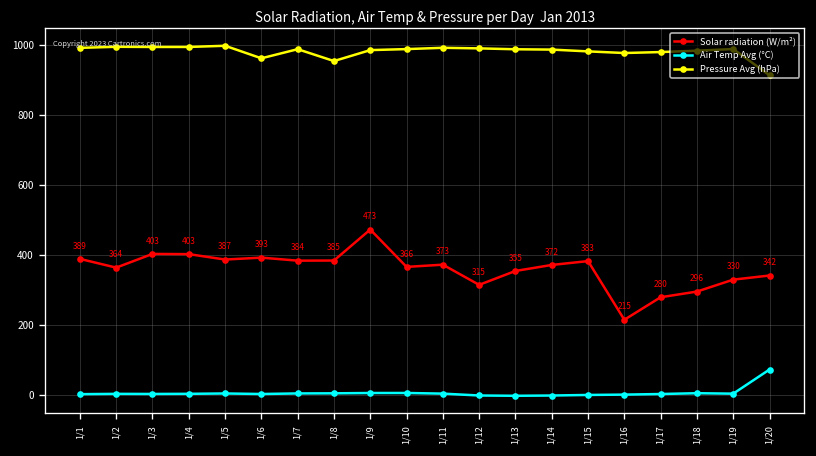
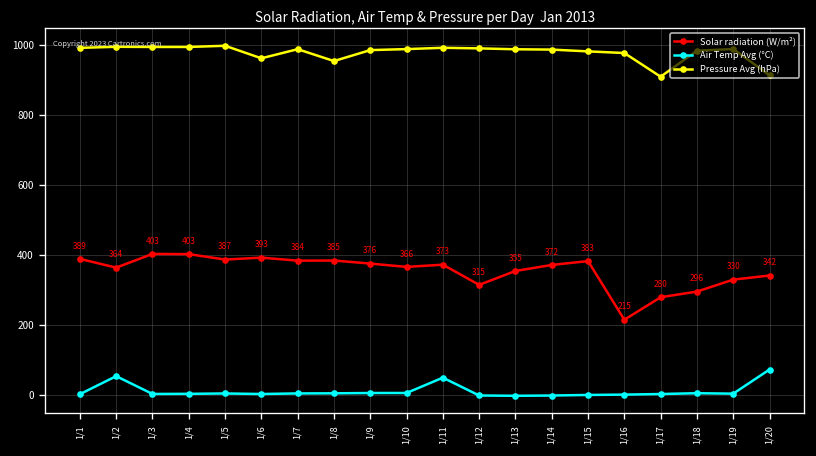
  {
    "Solar radiation (W/m²)": {
      "1/1": 389,
      "1/2": 364,
      "1/3": 403,
      "1/4": 403,
      "1/5": 387,
      "1/6": 393,
      "1/7": 384,
      "1/8": 385,
-     "1/9": 473,
+     "1/9": 376,
      "1/10": 366,
      "1/11": 373,
      "1/12": 315,
      "1/13": 355,
      "1/14": 372,
      "1/15": 383,
      "1/16": 215,
      "1/17": 280,
      "1/18": 296,
      "1/19": 330,
      "1/20": 342
    },
    "Air Temp Avg (°C)": {
      "1/1": 0,
-     "1/2": 0,
+     "1/2": 50,
      "1/3": 0,
      "1/4": 0,
      "1/5": 0,
      "1/6": 0,
      "1/7": 10,
      "1/8": 10,
      "1/9": 10,
      "1/10": 10,
-     "1/11": 0,
+     "1/11": 50,
      "1/12": 0,
      "1/13": 0,
      "1/14": 0,
      "1/15": 0,
      "1/16": 0,
      "1/17": 0,
      "1/18": 10,
      "1/19": 0,
      "1/20": 70
    },
    "Pressure Avg (hPa)": {
      "1/4": 990,
      "1/5": 1000,
      "1/6": 960,
      "1/7": 990,
      "1/8": 950,
      "1/9": 990,
      "1/10": 990,
      "1/11": 990,
      "1/12": 990,
      "1/13": 990,
      "1/14": 990,
      "1/15": 980,
      "1/16": 980,
-     "1/17": 980
+     "1/17": 910
    }
  }
